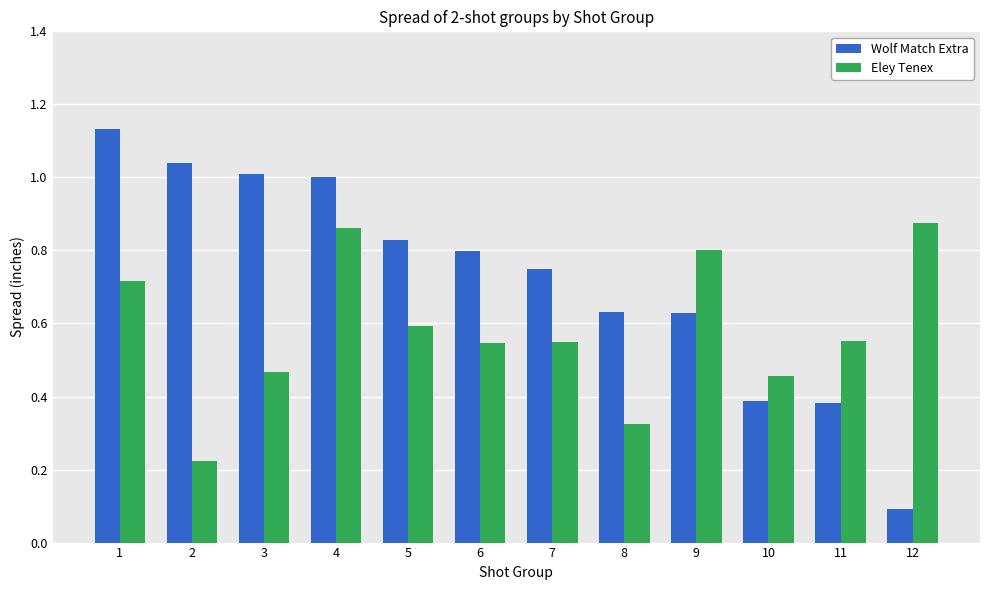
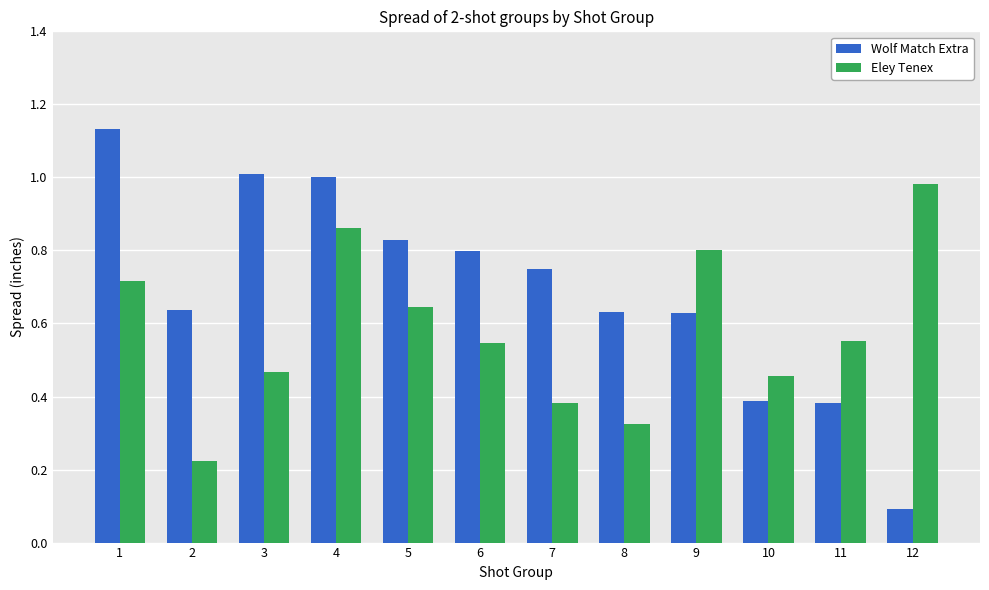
  {
    "Wolf Match Extra": {
      "1": 1.13,
-     "2": 1.04,
+     "2": 0.64,
      "3": 1.01,
      "4": 1.00,
      "5": 0.83,
      "6": 0.80,
      "7": 0.75,
      "8": 0.63,
      "9": 0.63,
      "10": 0.39,
      "11": 0.38,
      "12": 0.09
    },
    "Eley Tenex": {
      "1": 0.72,
      "2": 0.22,
      "3": 0.47,
      "4": 0.86,
-     "5": 0.59,
+     "5": 0.65,
      "6": 0.55,
-     "7": 0.55,
+     "7": 0.38,
      "8": 0.32,
      "9": 0.80,
      "10": 0.46,
      "11": 0.55,
-     "12": 0.87
+     "12": 0.98
    }
  }
